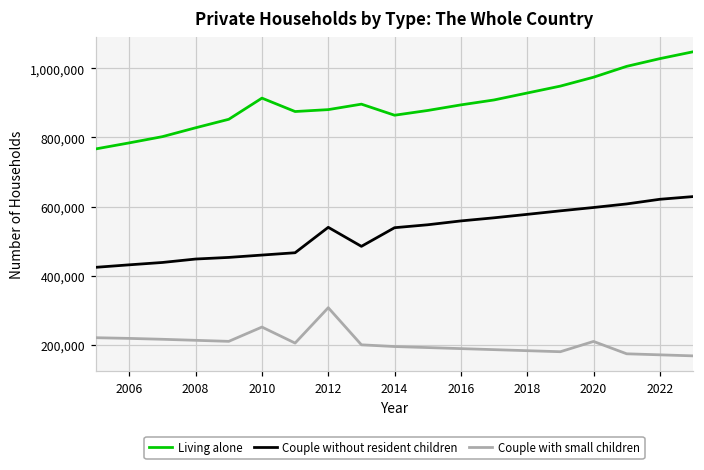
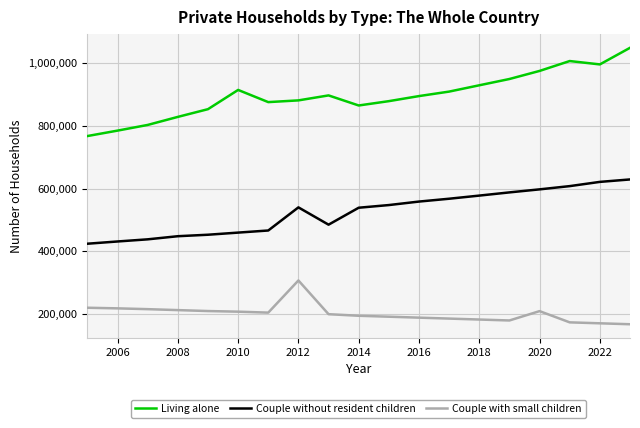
  {
    "Living alone": {
      "2006": "780,000",
      "2008": "830,000",
      "2010": "910,000",
      "2012": "880,000",
      "2014": "860,000",
      "2016": "890,000",
      "2018": "930,000",
      "2020": "970,000",
-     "2022": "1,030,000"
+     "2022": "990,000"
    },
    "Couple without resident children": {
      "2006": "430,000",
      "2008": "450,000",
      "2010": "460,000",
      "2012": "540,000",
      "2014": "540,000",
      "2016": "560,000",
      "2018": "580,000",
      "2020": "600,000",
      "2022": "620,000"
    },
    "Couple with small children": {
      "2006": "220,000",
      "2008": "210,000",
-     "2010": "250,000",
+     "2010": "210,000",
      "2012": "310,000",
      "2014": "200,000",
      "2016": "190,000",
      "2018": "180,000",
      "2020": "210,000",
      "2022": "170,000"
    }
  }
